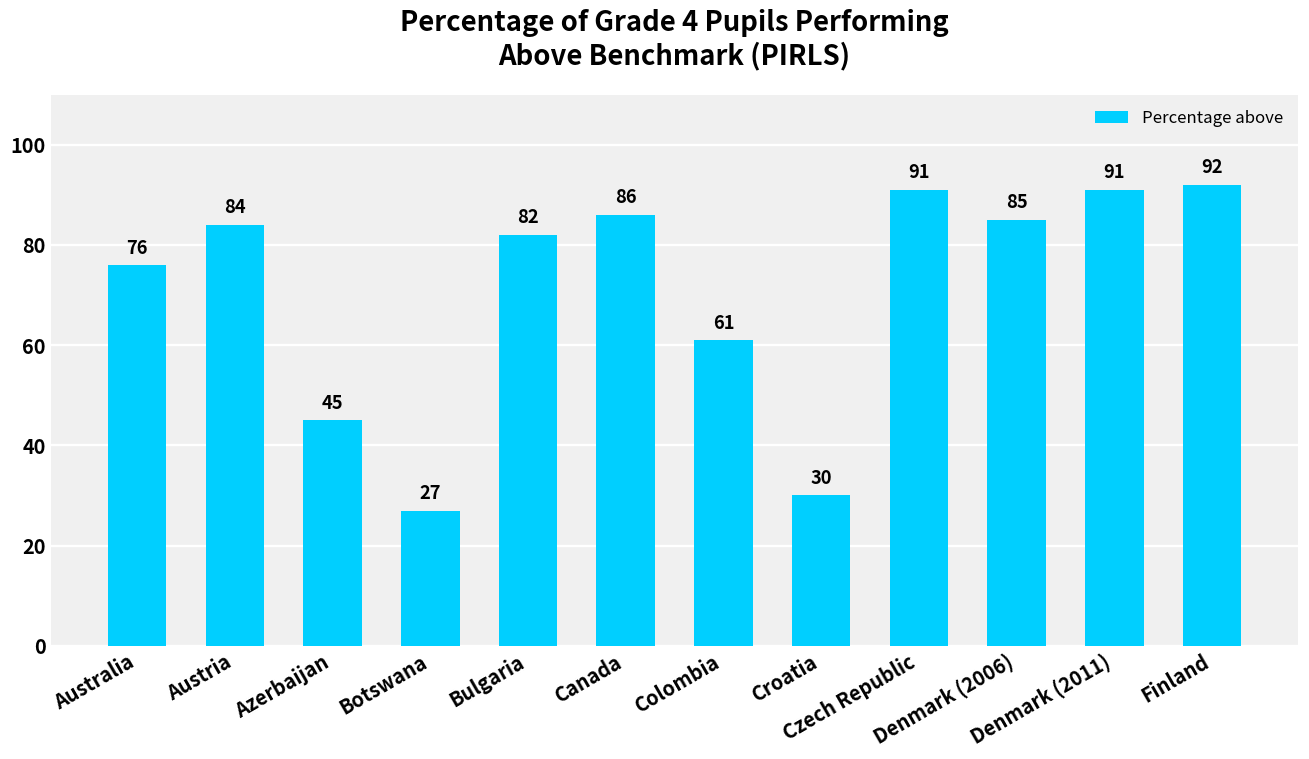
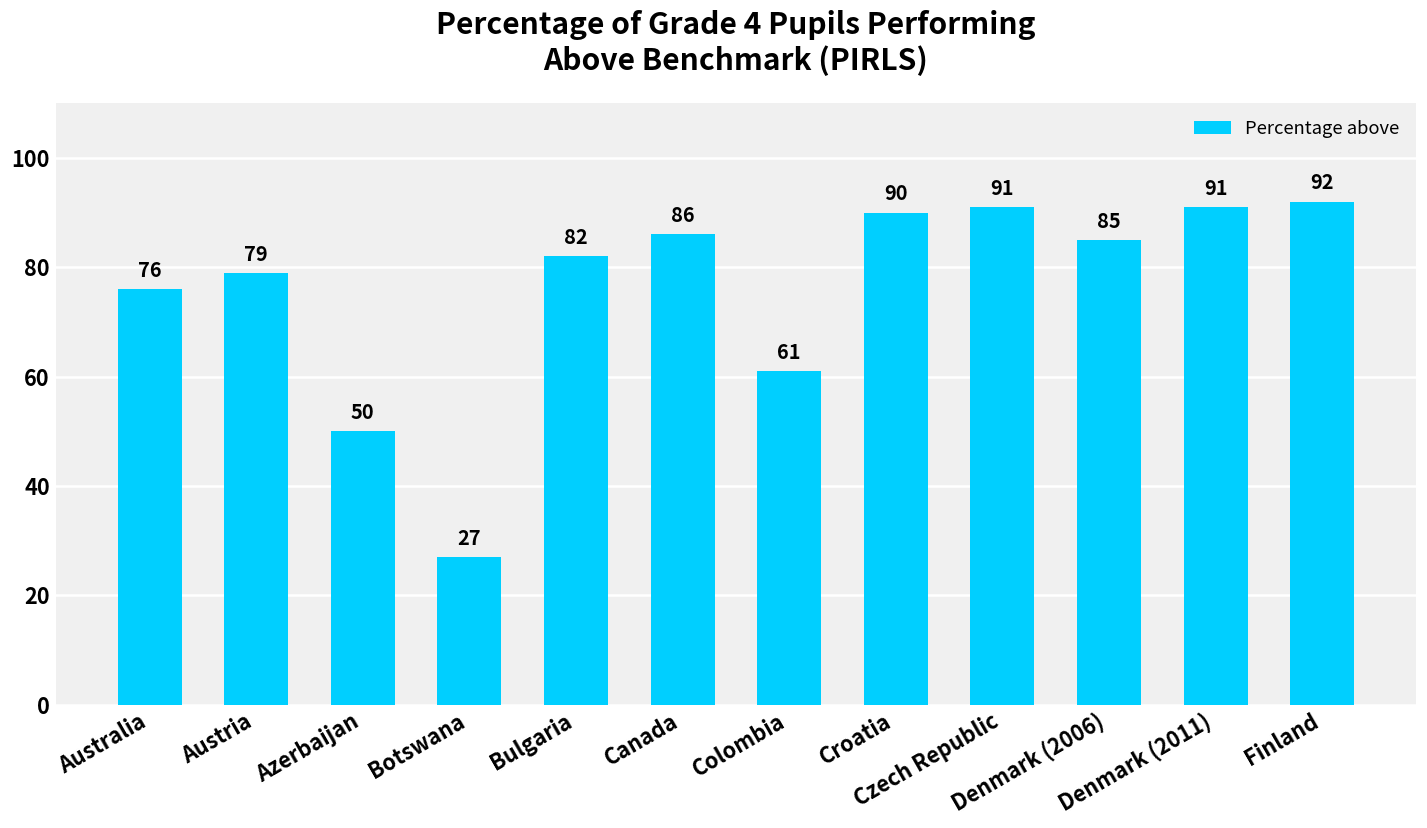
  {
    "Australia": 76,
-   "Austria": 84,
-   "Azerbaijan": 45,
+   "Austria": 79,
+   "Azerbaijan": 50,
    "Botswana": 27,
    "Bulgaria": 82,
    "Canada": 86,
    "Colombia": 61,
-   "Croatia": 30,
+   "Croatia": 90,
    "Czech Republic": 91,
    "Denmark (2006)": 85,
    "Denmark (2011)": 91,
    "Finland": 92
  }
